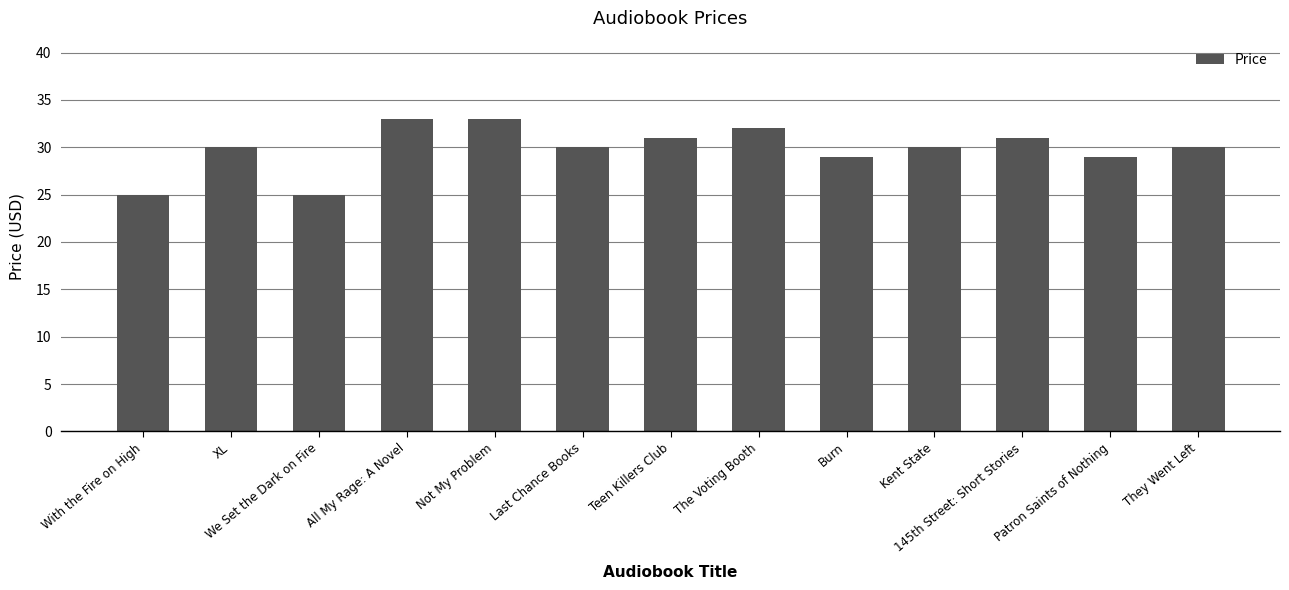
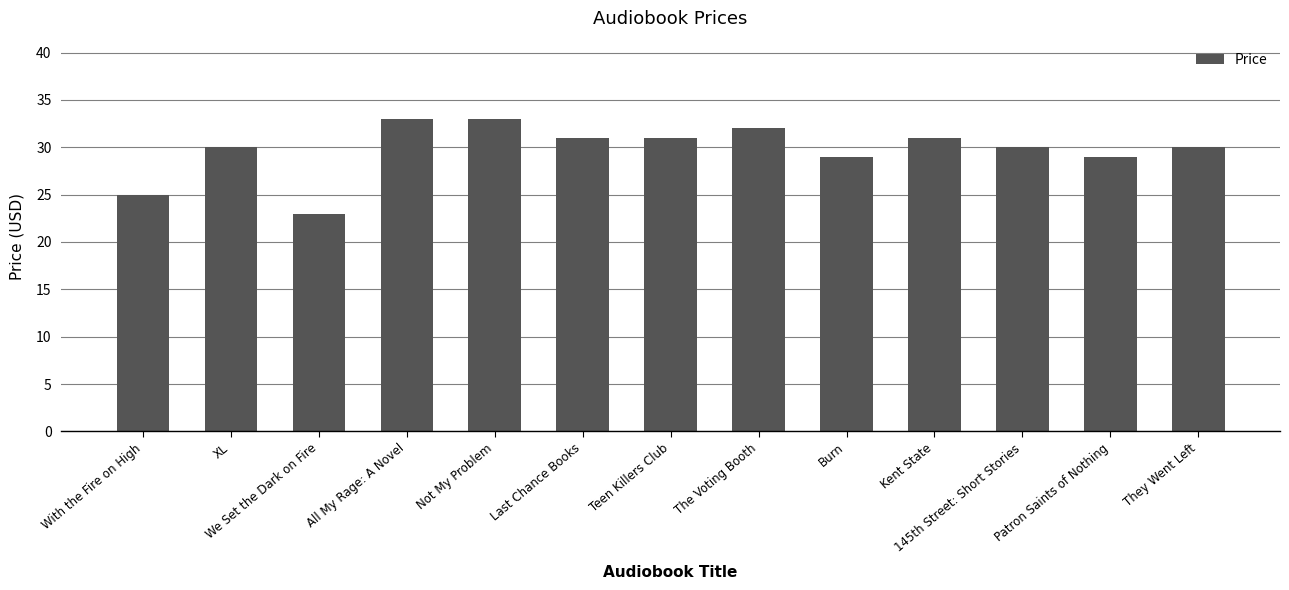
  {
    "With the Fire on High": 25,
    "XL": 30,
-   "We Set the Dark on Fire": 25,
+   "We Set the Dark on Fire": 23,
    "All My Rage: A Novel": 33,
    "Not My Problem": 33,
-   "Last Chance Books": 30,
+   "Last Chance Books": 31,
    "Teen Killers Club": 31,
    "The Voting Booth": 32,
    "Burn": 29,
-   "Kent State": 30,
-   "145th Street: Short Stories": 31,
+   "Kent State": 31,
+   "145th Street: Short Stories": 30,
    "Patron Saints of Nothing": 29,
    "They Went Left": 30
  }
